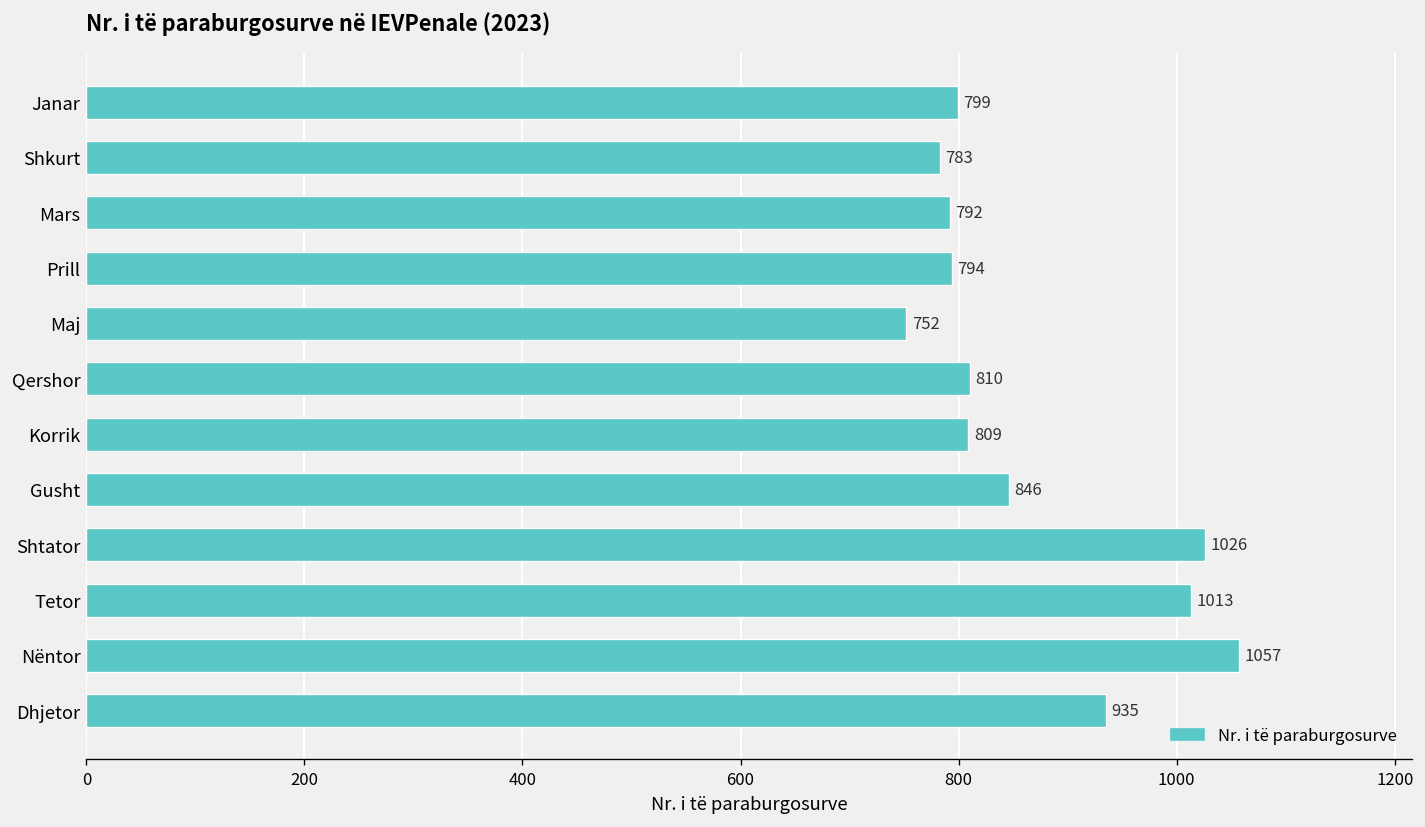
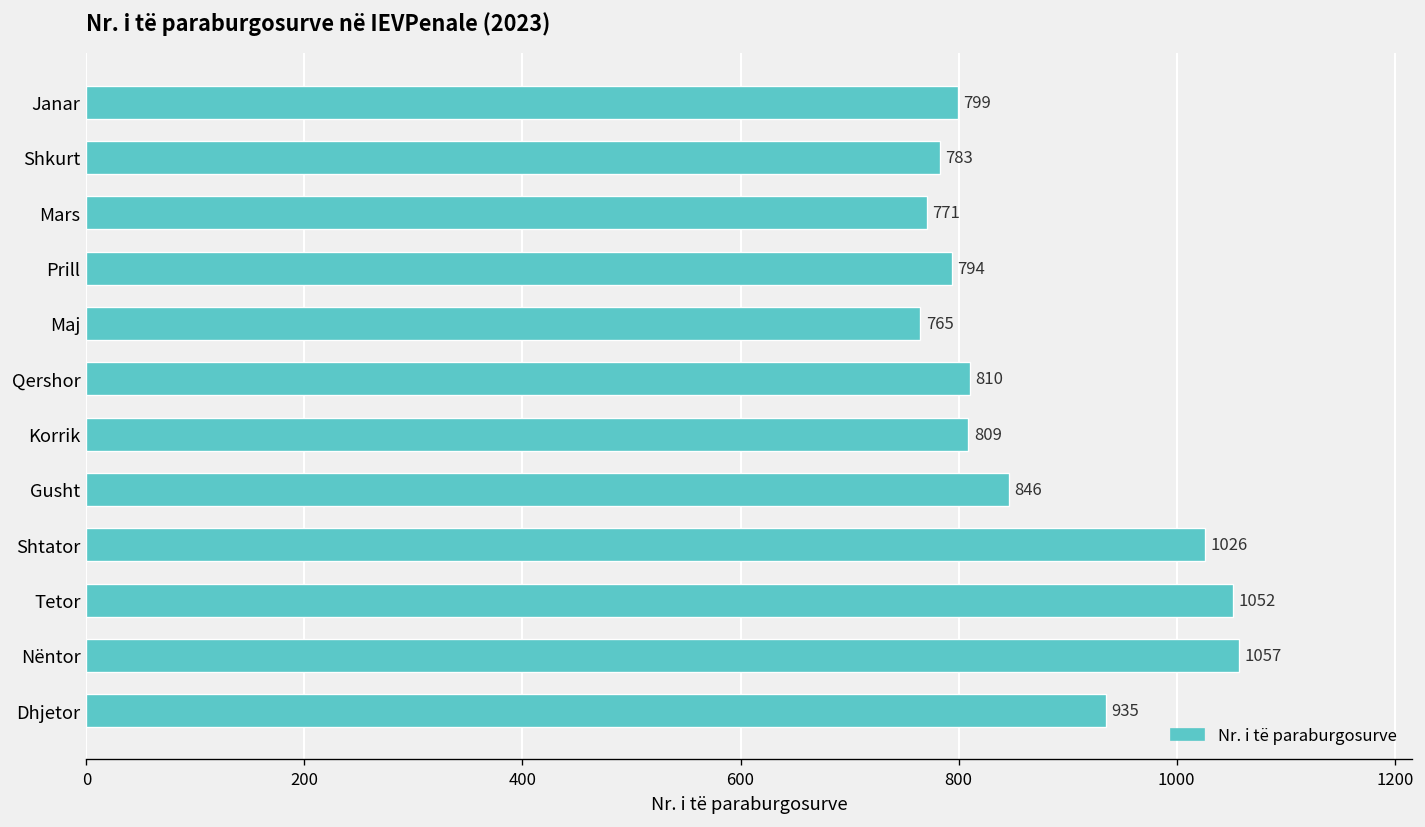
  {
    "Janar": 799,
    "Shkurt": 783,
-   "Mars": 792,
+   "Mars": 771,
    "Prill": 794,
-   "Maj": 752,
+   "Maj": 765,
    "Qershor": 810,
    "Korrik": 809,
    "Gusht": 846,
    "Shtator": 1026,
-   "Tetor": 1013,
+   "Tetor": 1052,
    "Nëntor": 1057,
    "Dhjetor": 935
  }
